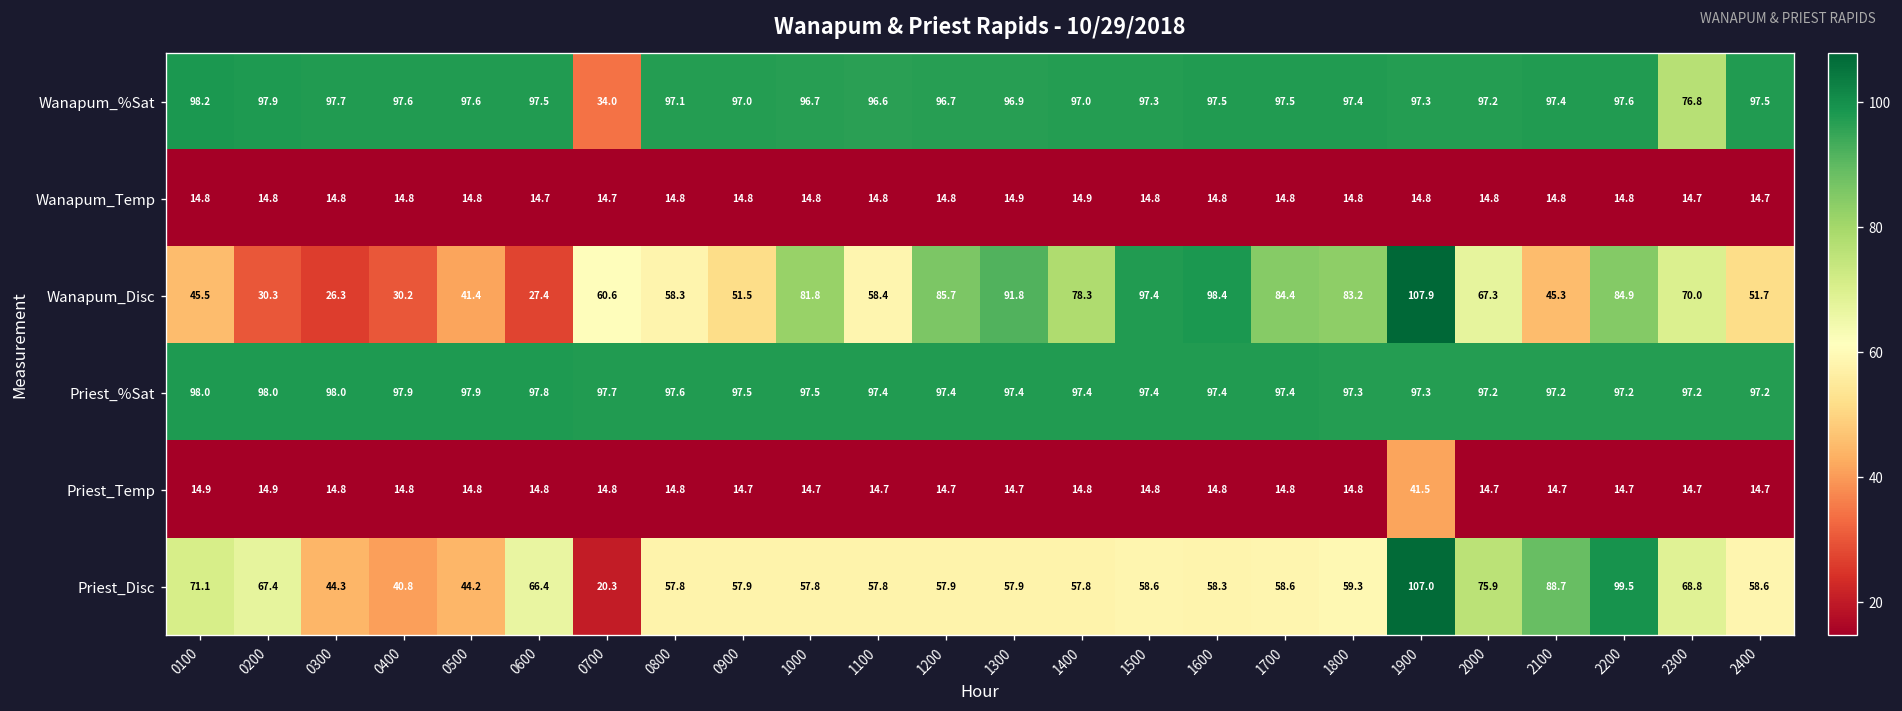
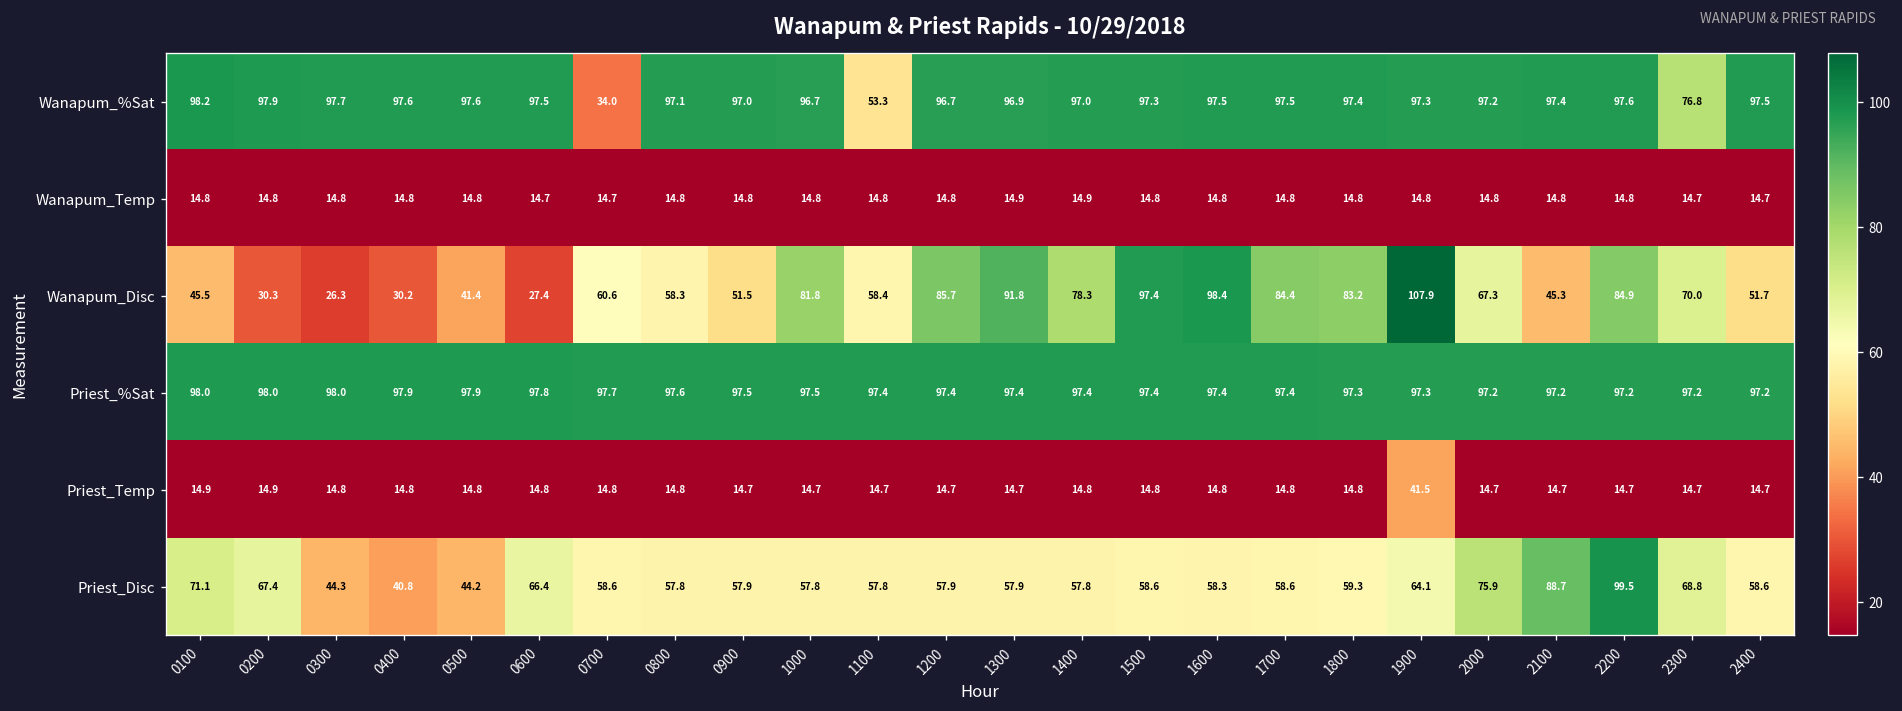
  {
    "Wanapum_%Sat": {
      "0100": 98.2,
      "0200": 97.9,
      "0300": 97.7,
      "0400": 97.6,
      "0500": 97.6,
      "0600": 97.5,
      "0700": 34.0,
      "0800": 97.1,
      "0900": 97.0,
      "1000": 96.7,
-     "1100": 96.6,
+     "1100": 53.3,
      "1200": 96.7,
      "1300": 96.9,
      "1400": 97.0,
      "1500": 97.3,
      "1600": 97.5,
      "1700": 97.5,
      "1800": 97.4,
      "1900": 97.3,
      "2000": 97.2,
      "2100": 97.4,
      "2200": 97.6,
      "2300": 76.8,
      "2400": 97.5
    },
    "Wanapum_Temp": {
      "0100": 14.8,
      "0200": 14.8,
      "0300": 14.8,
      "0400": 14.8,
      "0500": 14.8,
      "0600": 14.7,
      "0700": 14.7,
      "0800": 14.8,
      "0900": 14.8,
      "1000": 14.8,
      "1100": 14.8,
      "1200": 14.8,
      "1300": 14.9,
      "1400": 14.9,
      "1500": 14.8,
      "1600": 14.8,
      "1700": 14.8,
      "1800": 14.8,
      "1900": 14.8,
      "2000": 14.8,
      "2100": 14.8,
      "2200": 14.8,
      "2300": 14.7,
      "2400": 14.7
    },
    "Wanapum_Disc": {
      "0100": 45.5,
      "0200": 30.3,
      "0300": 26.3,
      "0400": 30.2,
      "0500": 41.4,
      "0600": 27.4,
      "0700": 60.6,
      "0800": 58.3,
      "0900": 51.5,
      "1000": 81.8,
      "1100": 58.4,
      "1200": 85.7,
      "1300": 91.8,
      "1400": 78.3,
      "1500": 97.4,
      "1600": 98.4,
      "1700": 84.4,
      "1800": 83.2,
      "1900": 107.9,
      "2000": 67.3,
      "2100": 45.3,
      "2200": 84.9,
      "2300": 70.0,
      "2400": 51.7
    },
    "Priest_%Sat": {
      "0100": 98.0,
      "0200": 98.0,
      "0300": 98.0,
      "0400": 97.9,
      "0500": 97.9,
      "0600": 97.8,
      "0700": 97.7,
      "0800": 97.6,
      "0900": 97.5,
      "1000": 97.5,
      "1100": 97.4,
      "1200": 97.4,
      "1300": 97.4,
      "1400": 97.4,
      "1500": 97.4,
      "1600": 97.4,
      "1700": 97.4,
      "1800": 97.3,
      "1900": 97.3,
      "2000": 97.2,
      "2100": 97.2,
      "2200": 97.2,
      "2300": 97.2,
      "2400": 97.2
    },
    "Priest_Temp": {
      "0100": 14.9,
      "0200": 14.9,
      "0300": 14.8,
      "0400": 14.8,
      "0500": 14.8,
      "0600": 14.8,
      "0700": 14.8,
      "0800": 14.8,
      "0900": 14.7,
      "1000": 14.7,
      "1100": 14.7,
      "1200": 14.7,
      "1300": 14.7,
      "1400": 14.8,
      "1500": 14.8,
      "1600": 14.8,
      "1700": 14.8,
      "1800": 14.8,
      "1900": 41.5,
      "2000": 14.7,
      "2100": 14.7,
      "2200": 14.7,
      "2300": 14.7,
      "2400": 14.7
    },
    "Priest_Disc": {
      "0100": 71.1,
      "0200": 67.4,
      "0300": 44.3,
      "0400": 40.8,
      "0500": 44.2,
      "0600": 66.4,
-     "0700": 20.3,
+     "0700": 58.6,
      "0800": 57.8,
      "0900": 57.9,
      "1000": 57.8,
      "1100": 57.8,
      "1200": 57.9,
      "1300": 57.9,
      "1400": 57.8,
      "1500": 58.6,
      "1600": 58.3,
      "1700": 58.6,
      "1800": 59.3,
-     "1900": 107.0,
+     "1900": 64.1,
      "2000": 75.9,
      "2100": 88.7,
      "2200": 99.5,
      "2300": 68.8,
      "2400": 58.6
    }
  }
